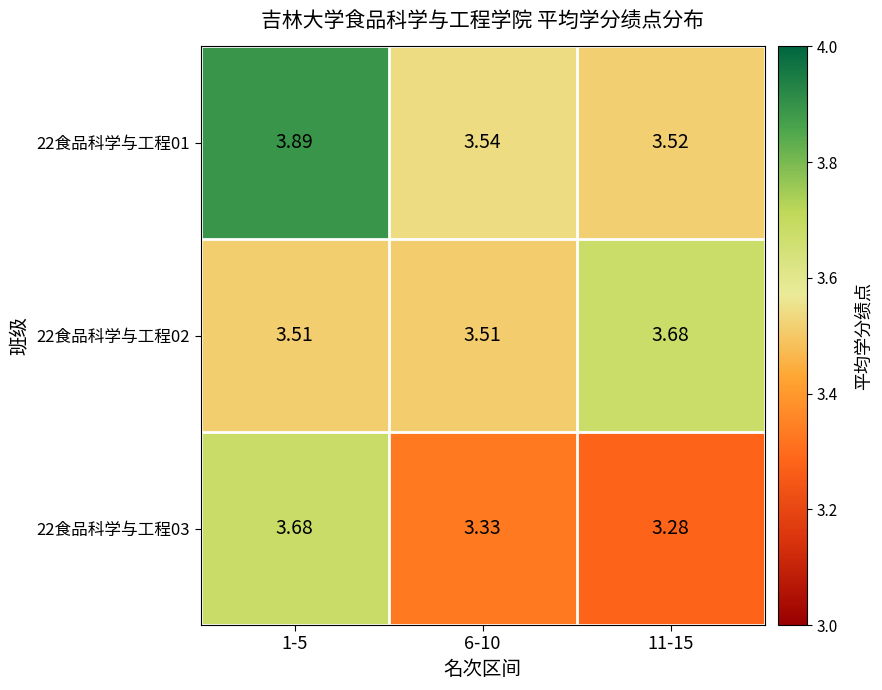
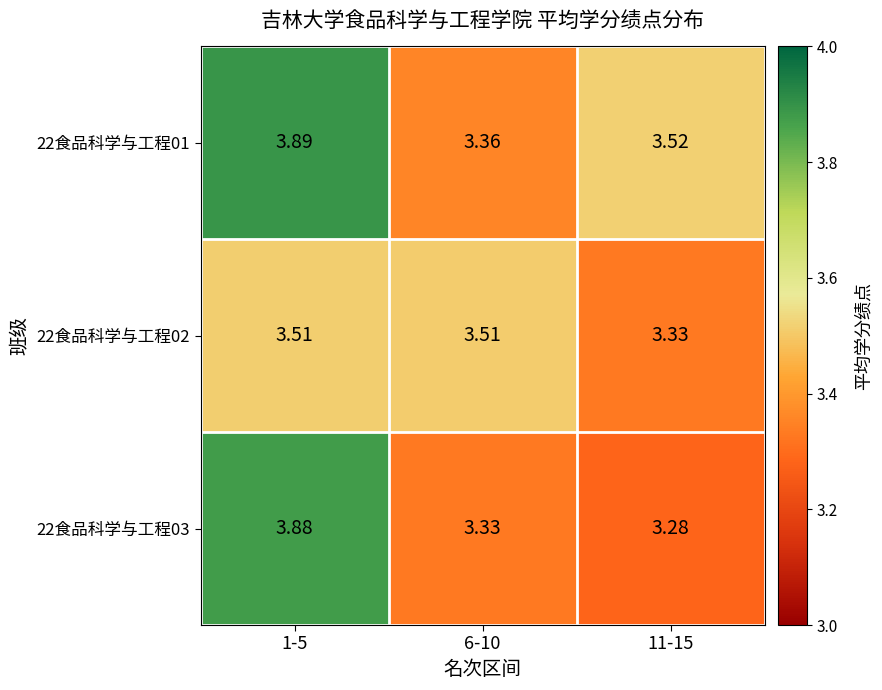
  {
    "22食品科学与工程01": {
      "1-5": 3.89,
-     "6-10": 3.54,
+     "6-10": 3.36,
      "11-15": 3.52
    },
    "22食品科学与工程02": {
      "1-5": 3.51,
      "6-10": 3.51,
-     "11-15": 3.68
+     "11-15": 3.33
    },
    "22食品科学与工程03": {
-     "1-5": 3.68,
+     "1-5": 3.88,
      "6-10": 3.33,
      "11-15": 3.28
    }
  }
